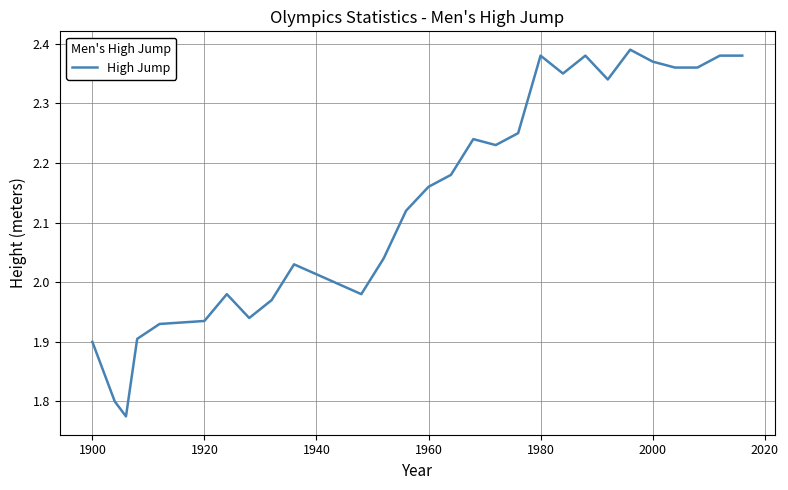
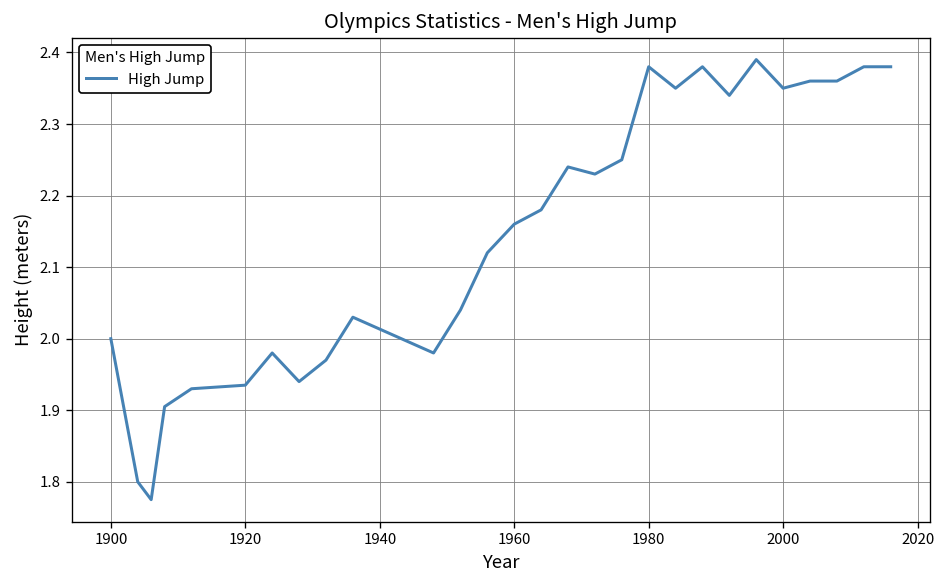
  {
-   "1900": 1.9,
+   "1900": 2.0,
    "1920": 1.94,
    "1960": 2.16,
    "1980": 2.38,
-   "2000": 2.37
+   "2000": 2.35
  }
